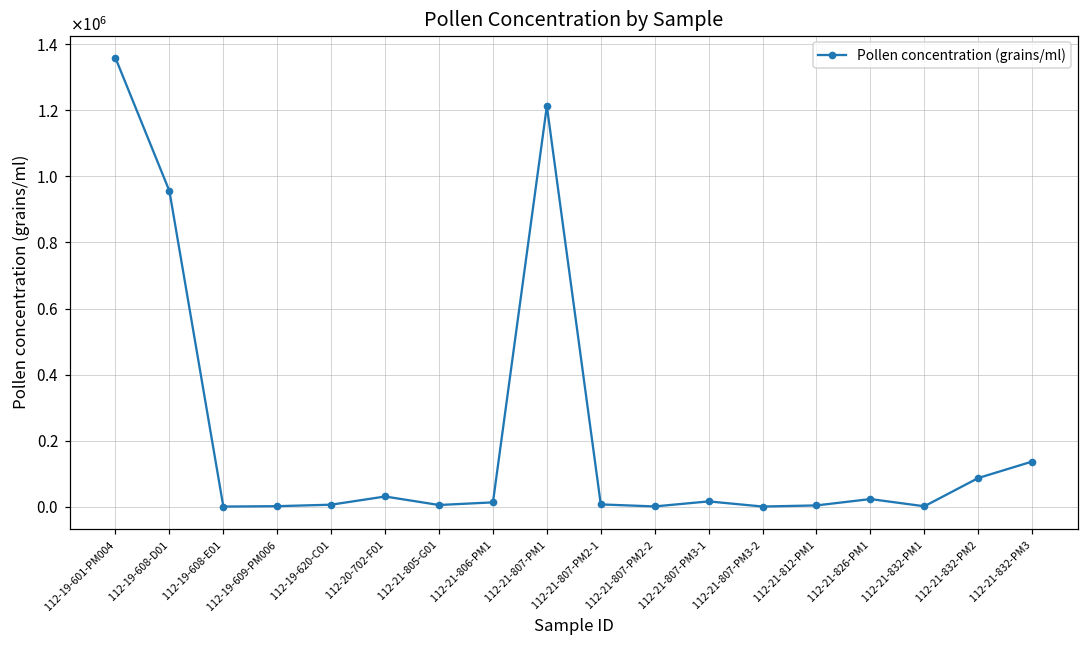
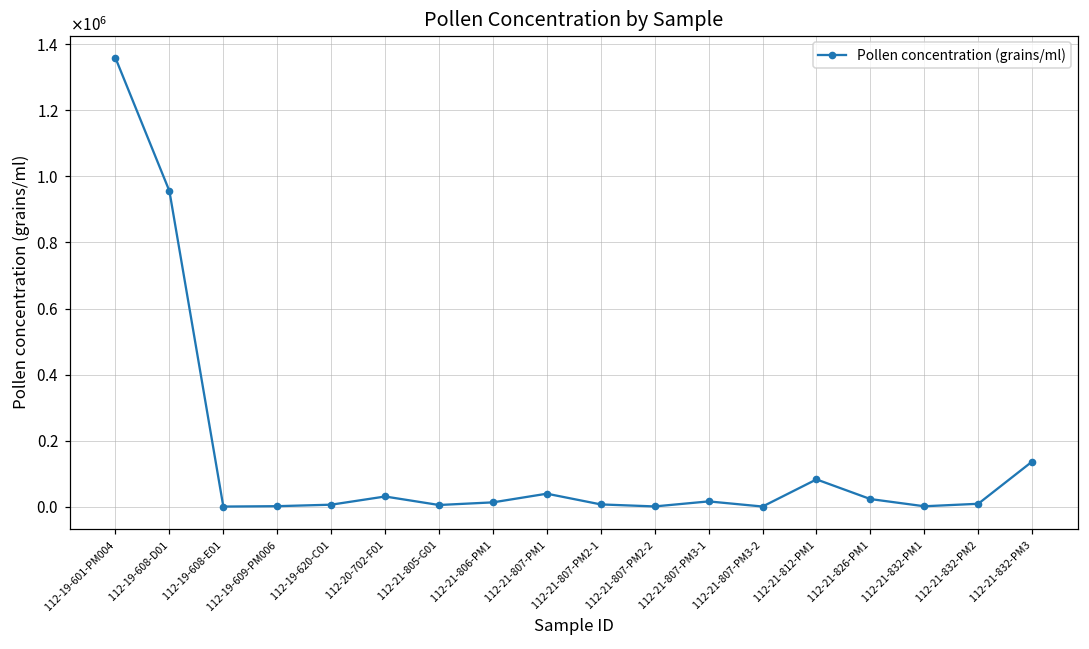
  {
    "112-19-601-PM004": 1360000,
    "112-19-608-D01": 960000,
    "112-19-608-E01": 0,
    "112-19-609-PM006": 0,
    "112-19-620-C01": 10000,
    "112-20-702-F01": 30000,
    "112-21-805-G01": 0,
    "112-21-806-PM1": 10000,
-   "112-21-807-PM1": 1210000,
+   "112-21-807-PM1": 40000,
    "112-21-807-PM2-1": 10000,
    "112-21-807-PM2-2": 0,
    "112-21-807-PM3-1": 20000,
    "112-21-807-PM3-2": 0,
-   "112-21-812-PM1": 0,
+   "112-21-812-PM1": 80000,
    "112-21-826-PM1": 20000,
    "112-21-832-PM1": 0,
-   "112-21-832-PM2": 90000,
+   "112-21-832-PM2": 10000,
    "112-21-832-PM3": 140000
  }
